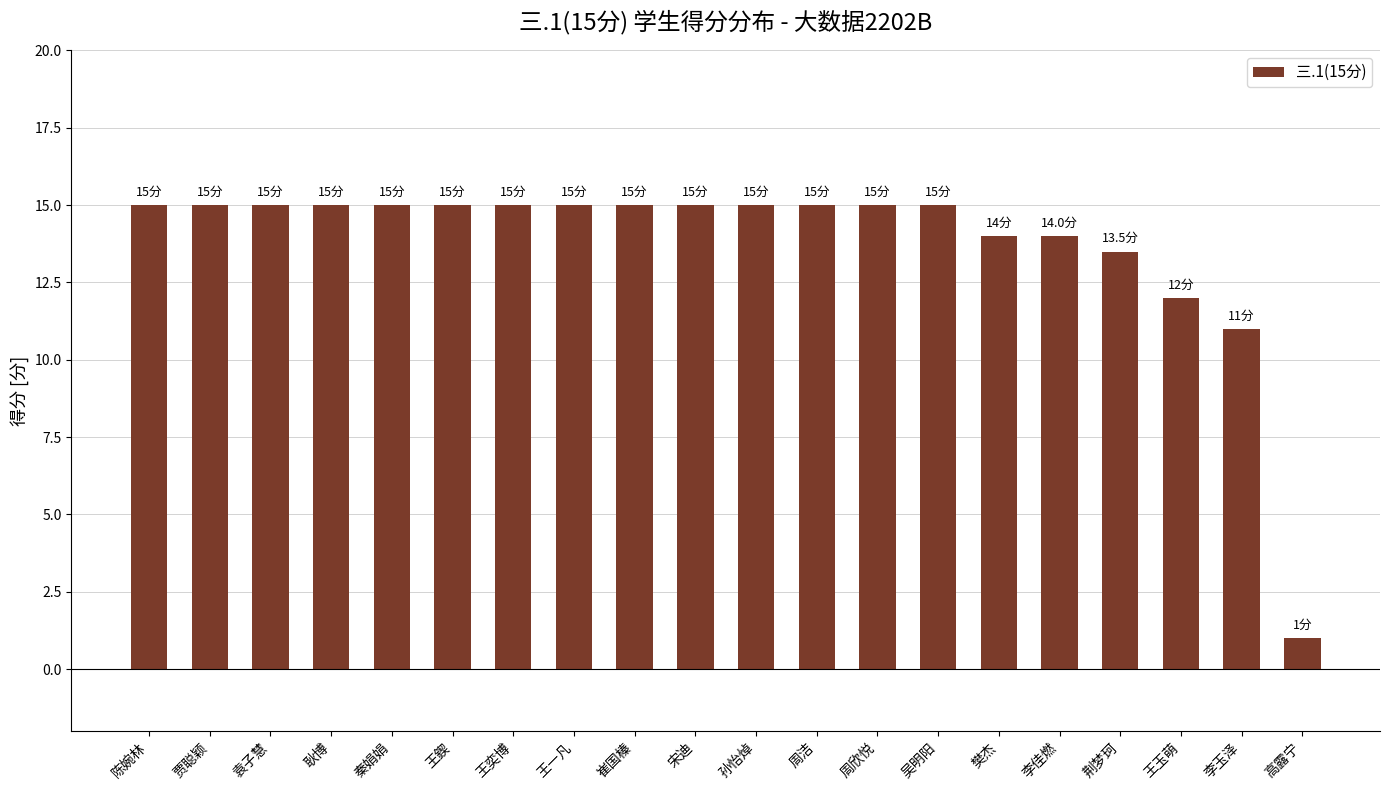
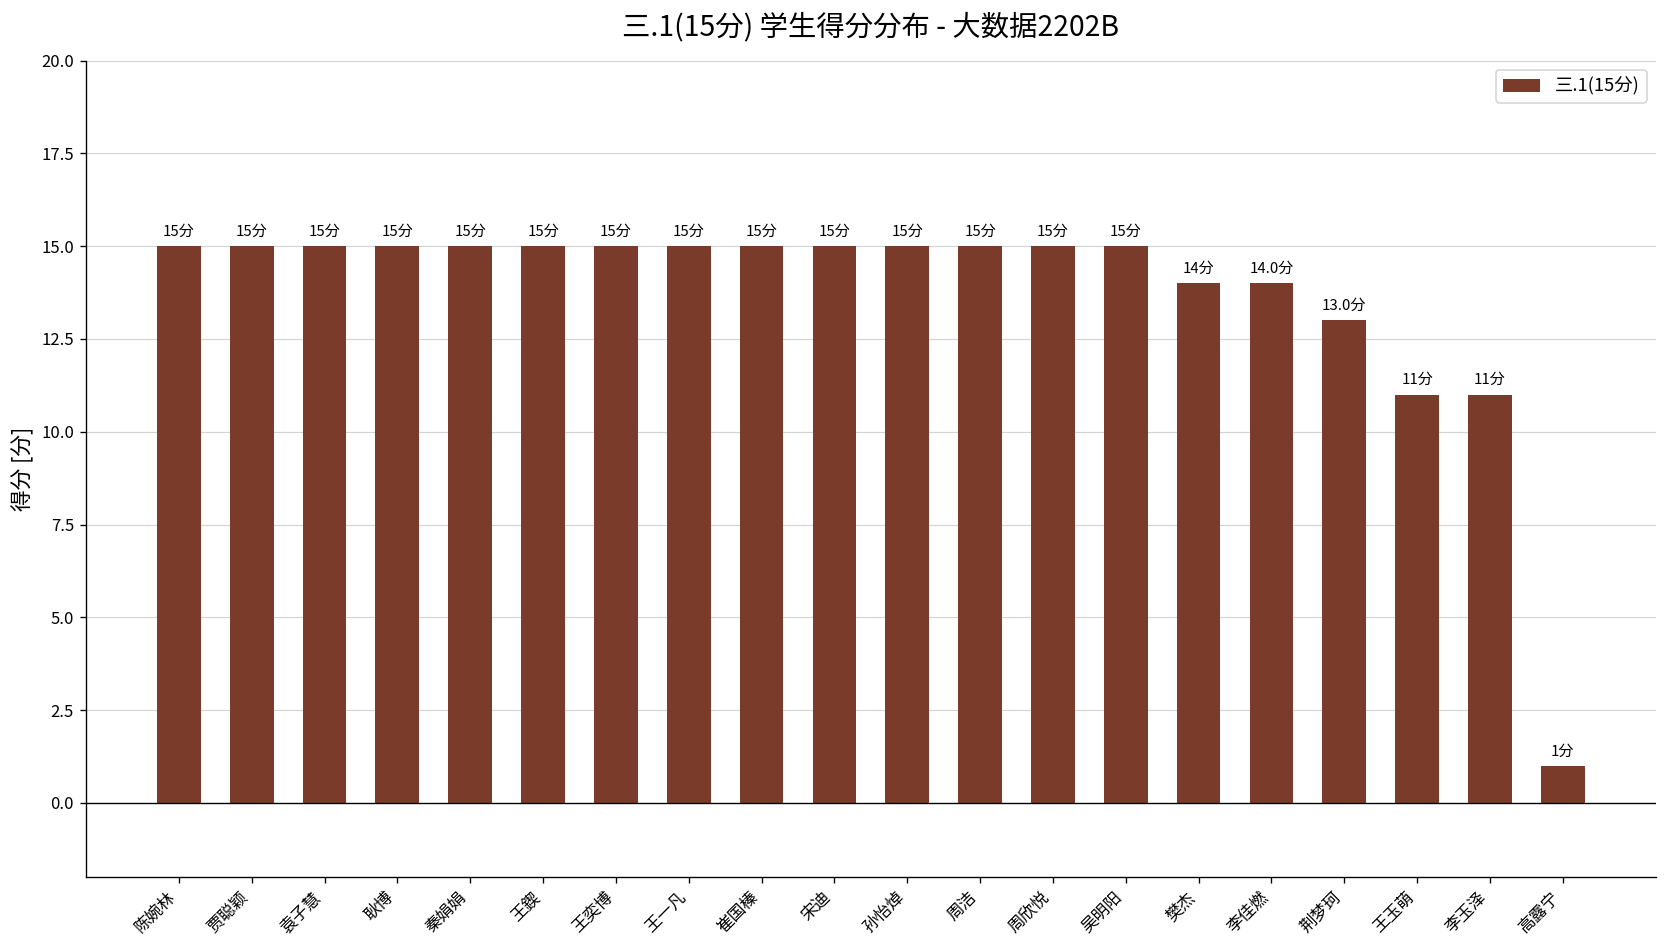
  {
    "陈婉林": "15分",
    "贾聪颖": "15分",
    "袁子慧": "15分",
    "耿博": "15分",
    "秦娟娟": "15分",
    "王鍥": "15分",
    "王奕博": "15分",
    "王一凡": "15分",
    "崔国榛": "15分",
    "宋迪": "15分",
    "孙怡焯": "15分",
    "周洁": "15分",
    "周欣悦": "15分",
    "吴明阳": "15分",
    "樊杰": "14分",
    "李佳燃": "14.0分",
-   "荆梦珂": "13.5分",
-   "王玉萌": "12分",
+   "荆梦珂": "13.0分",
+   "王玉萌": "11分",
    "李玉泽": "11分",
    "高露宁": "1分"
  }
